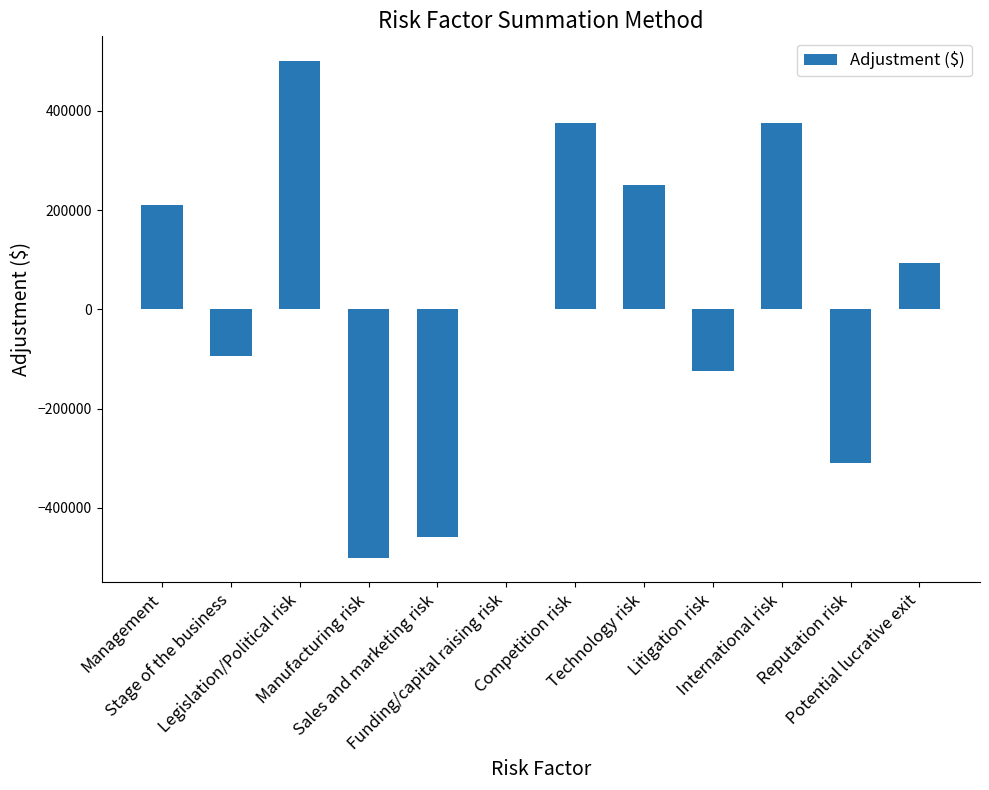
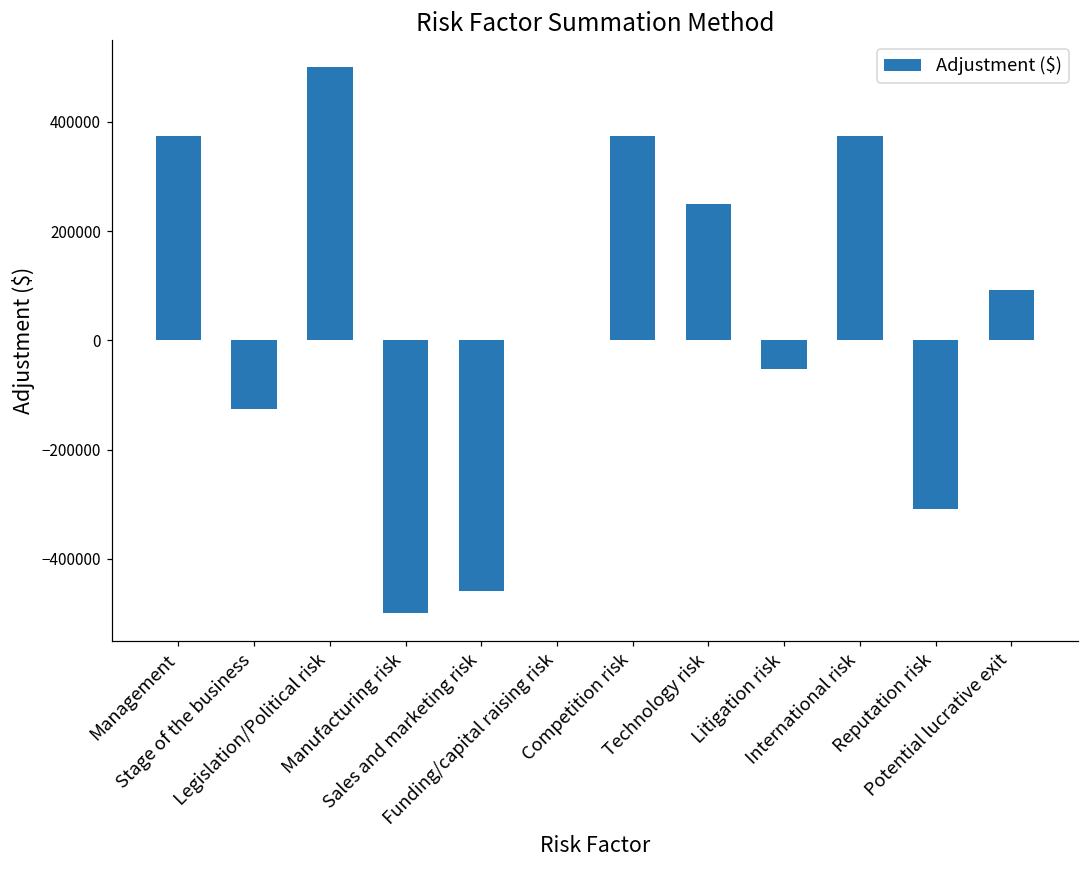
  {
-   "Management": 210000,
-   "Stage of the business": -90000,
+   "Management": 380000,
+   "Stage of the business": -130000,
    "Legislation/Political risk": 500000,
    "Manufacturing risk": -500000,
    "Sales and marketing risk": -460000,
    "Funding/capital raising risk": 0,
    "Competition risk": 380000,
    "Technology risk": 250000,
-   "Litigation risk": -130000,
+   "Litigation risk": -50000,
    "International risk": 380000,
    "Reputation risk": -310000,
    "Potential lucrative exit": 90000
  }
